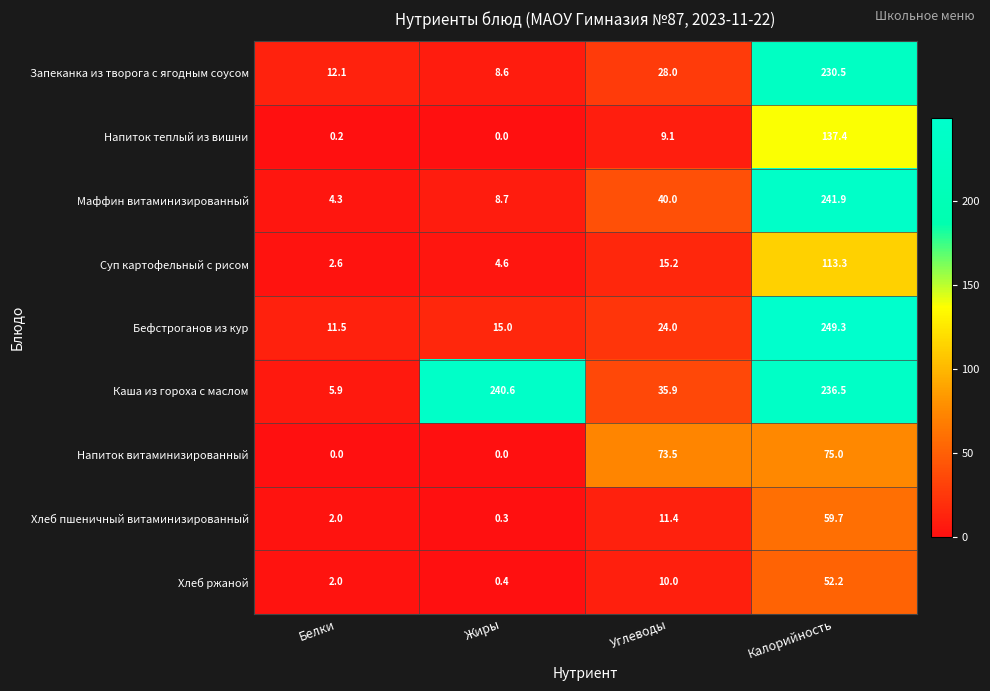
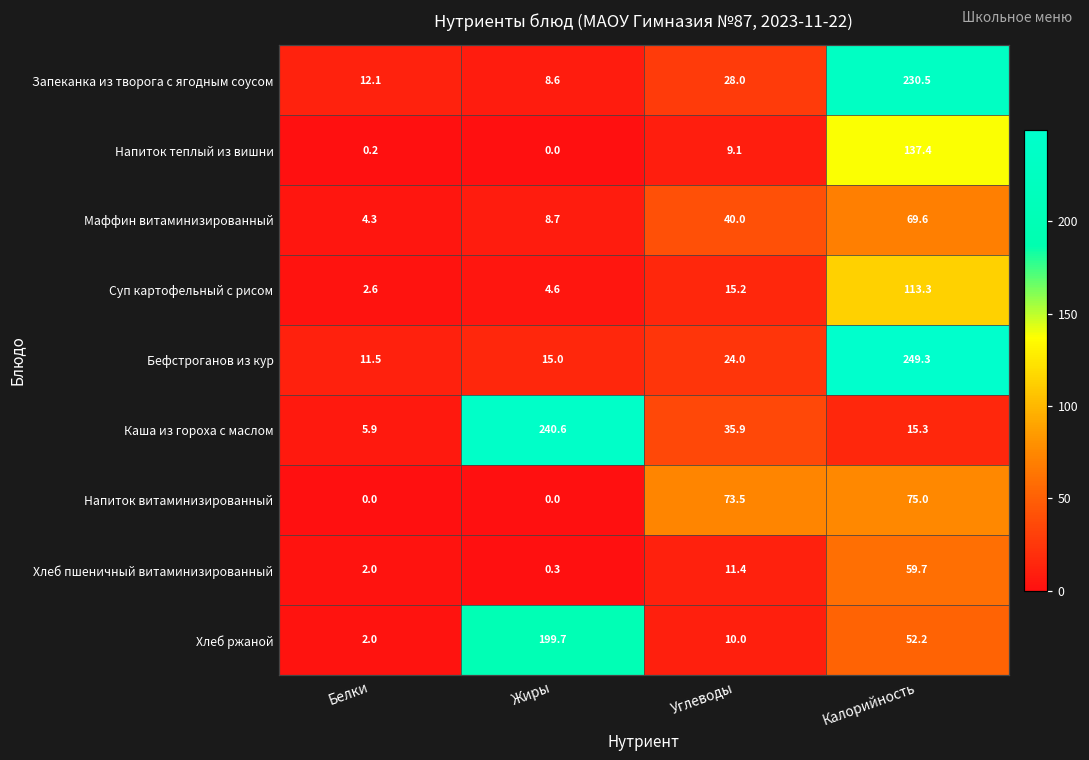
  {
    "Запеканка из творога с ягодным соусом": {
      "Белки": 12.1,
      "Жиры": 8.6,
      "Углеводы": 28.0,
      "Калорийность": 230.5
    },
    "Напиток теплый из вишни": {
      "Белки": 0.2,
      "Жиры": 0.0,
      "Углеводы": 9.1,
      "Калорийность": 137.4
    },
    "Маффин витаминизированный": {
      "Белки": 4.3,
      "Жиры": 8.7,
      "Углеводы": 40.0,
-     "Калорийность": 241.9
+     "Калорийность": 69.6
    },
    "Суп картофельный с рисом": {
      "Белки": 2.6,
      "Жиры": 4.6,
      "Углеводы": 15.2,
      "Калорийность": 113.3
    },
    "Бефстроганов из кур": {
      "Белки": 11.5,
      "Жиры": 15.0,
      "Углеводы": 24.0,
      "Калорийность": 249.3
    },
    "Каша из гороха с маслом": {
      "Белки": 5.9,
      "Жиры": 240.6,
      "Углеводы": 35.9,
-     "Калорийность": 236.5
+     "Калорийность": 15.3
    },
    "Напиток витаминизированный": {
      "Белки": 0.0,
      "Жиры": 0.0,
      "Углеводы": 73.5,
      "Калорийность": 75.0
    },
    "Хлеб пшеничный витаминизированный": {
      "Белки": 2.0,
      "Жиры": 0.3,
      "Углеводы": 11.4,
      "Калорийность": 59.7
    },
    "Хлеб ржаной": {
      "Белки": 2.0,
-     "Жиры": 0.4,
+     "Жиры": 199.7,
      "Углеводы": 10.0,
      "Калорийность": 52.2
    }
  }
